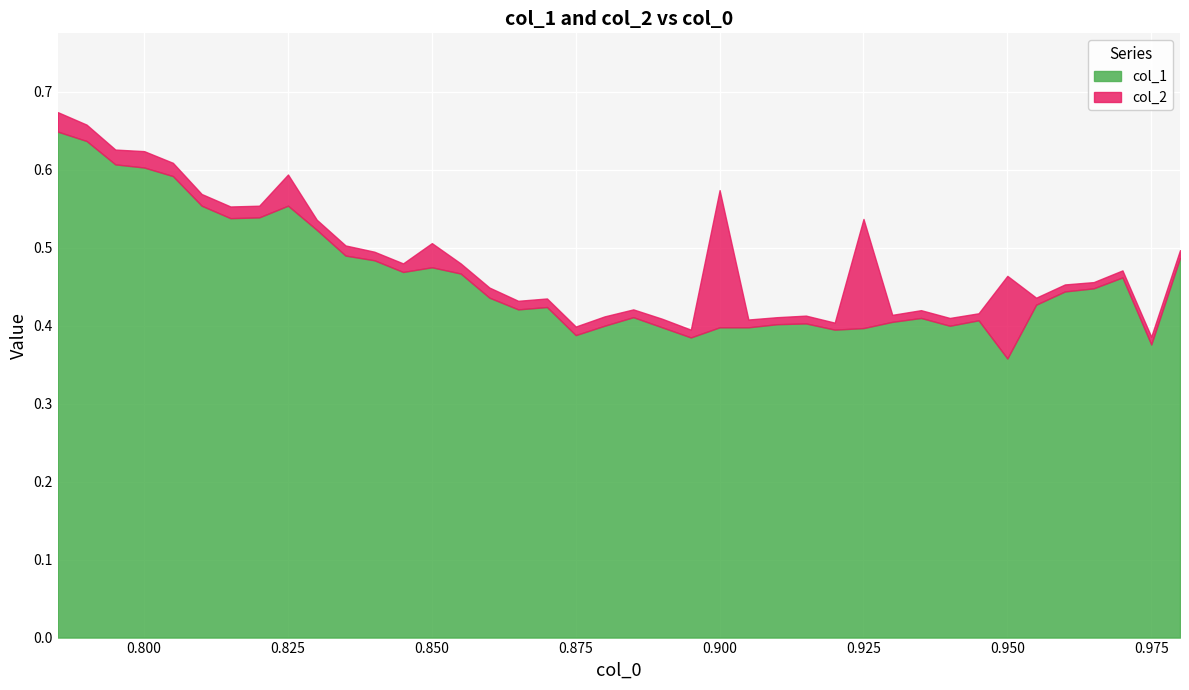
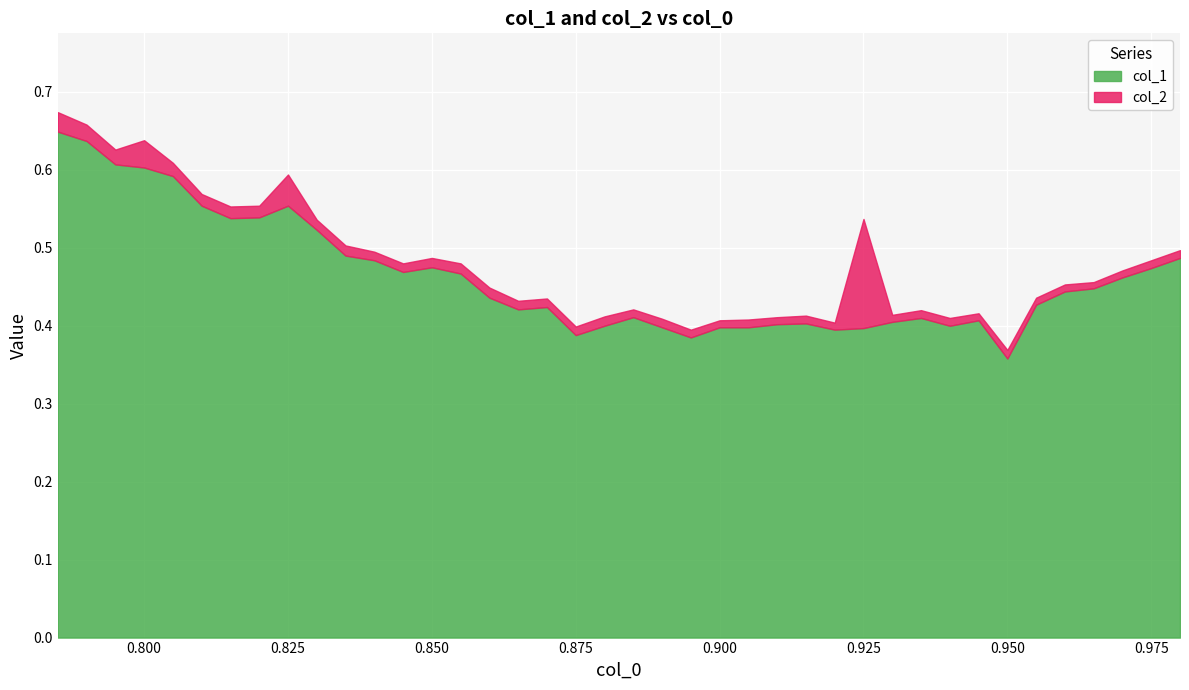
  {
    "col_1": {
      "0.800": 0.60,
      "0.825": 0.55,
      "0.850": 0.48,
      "0.875": 0.39,
      "0.900": 0.40,
      "0.925": 0.40,
      "0.950": 0.36,
-     "0.975": 0.38
+     "0.975": 0.47
    },
    "col_2": {
-     "0.800": 0.02,
+     "0.800": 0.04,
      "0.825": 0.04,
-     "0.850": 0.03,
+     "0.850": 0.01,
      "0.875": 0.01,
-     "0.900": 0.18,
+     "0.900": 0.01,
      "0.925": 0.14,
-     "0.950": 0.11,
+     "0.950": 0.01,
      "0.975": 0.01
    }
  }
